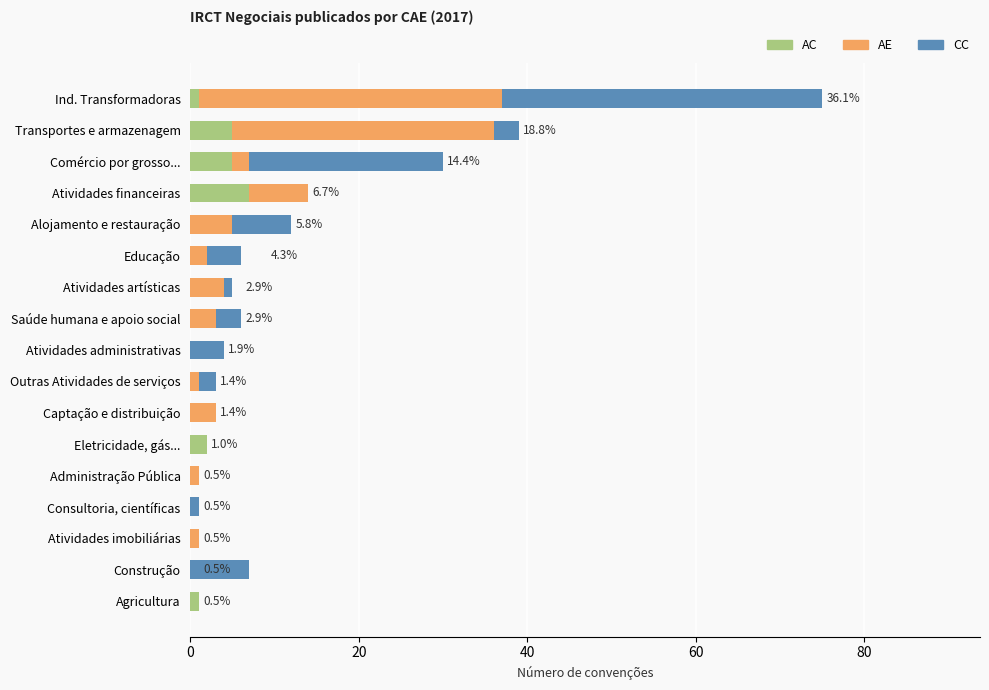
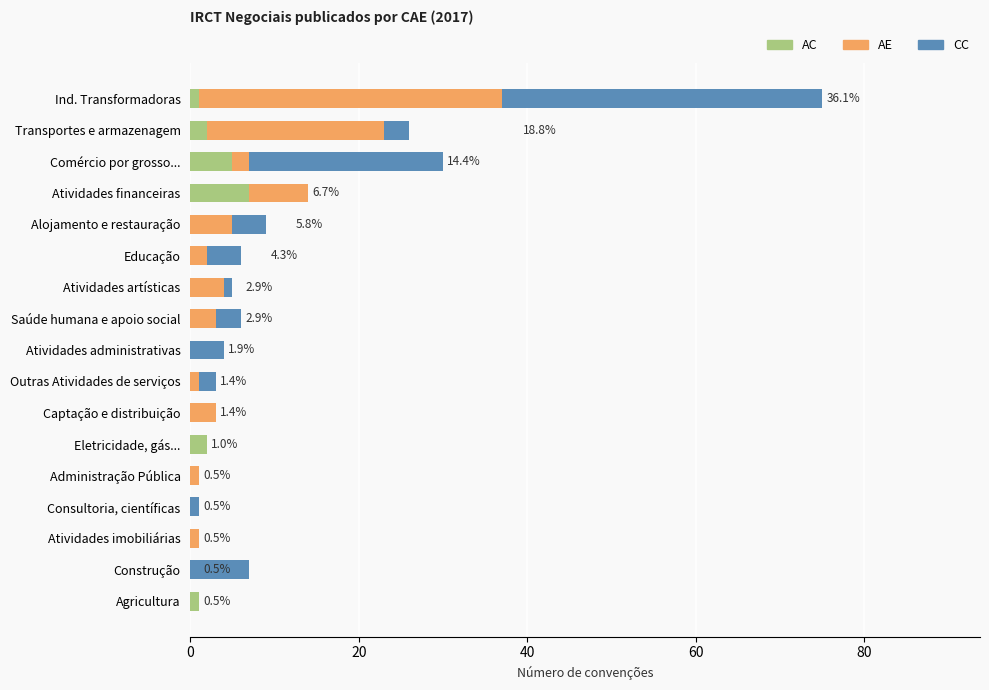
  {
    "AC": {
      "Ind. Transformadoras": 1,
-     "Transportes e armazenagem": 5,
+     "Transportes e armazenagem": 2,
      "Comércio por grosso...": 5,
      "Atividades financeiras": 7,
      "Alojamento e restauração": 0,
      "Educação": 0,
      "Atividades artísticas": 0,
      "Saúde humana e apoio social": 0,
      "Atividades administrativas": 0,
      "Outras Atividades de serviços": 0,
      "Captação e distribuição": 0,
      "Administração Pública": 0,
      "Consultoria, científicas": 0,
      "Atividades imobiliárias": 0,
      "Construção": 0
    },
    "AE": {
      "Ind. Transformadoras": 36,
-     "Transportes e armazenagem": 31,
+     "Transportes e armazenagem": 21,
      "Comércio por grosso...": 2,
      "Alojamento e restauração": 5,
      "Educação": 2,
      "Atividades artísticas": 4,
      "Saúde humana e apoio social": 3,
      "Atividades administrativas": 0,
      "Outras Atividades de serviços": 1,
      "Consultoria, científicas": 0,
      "Construção": 0
    },
    "CC": {
      "Transportes e armazenagem": 3,
-     "Alojamento e restauração": 7,
+     "Alojamento e restauração": 4,
      "Educação": 4
    }
  }
